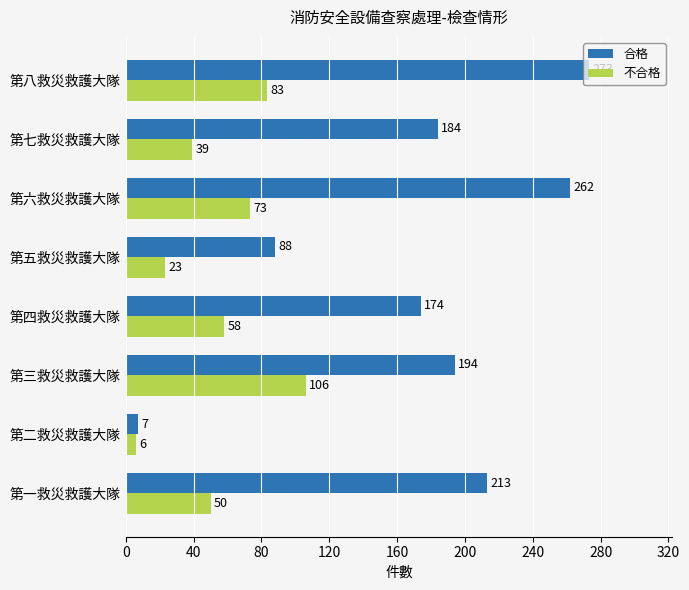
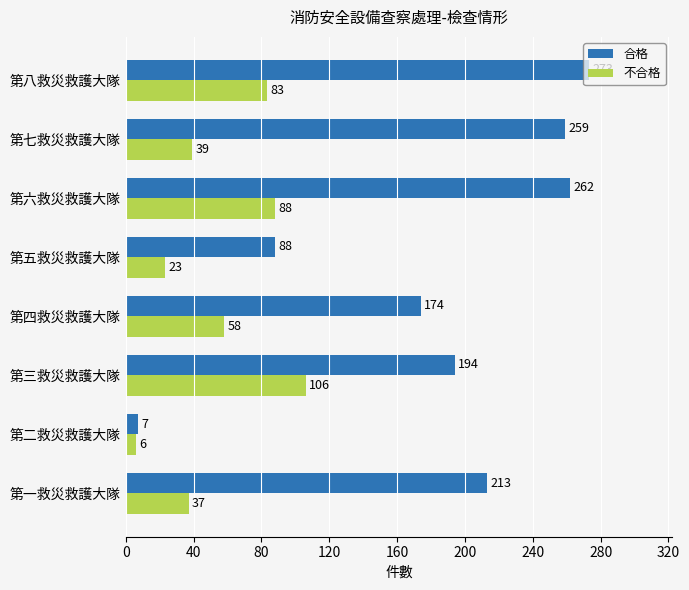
  {
    "合格": {
-     "第七救災救護大隊": 184,
+     "第七救災救護大隊": 259,
      "第六救災救護大隊": 262,
      "第五救災救護大隊": 88,
      "第四救災救護大隊": 174,
      "第三救災救護大隊": 194,
      "第二救災救護大隊": 7,
      "第一救災救護大隊": 213
    },
    "不合格": {
      "第八救災救護大隊": 83,
      "第七救災救護大隊": 39,
-     "第六救災救護大隊": 73,
+     "第六救災救護大隊": 88,
      "第五救災救護大隊": 23,
      "第四救災救護大隊": 58,
      "第三救災救護大隊": 106,
      "第二救災救護大隊": 6,
-     "第一救災救護大隊": 50
+     "第一救災救護大隊": 37
    }
  }
